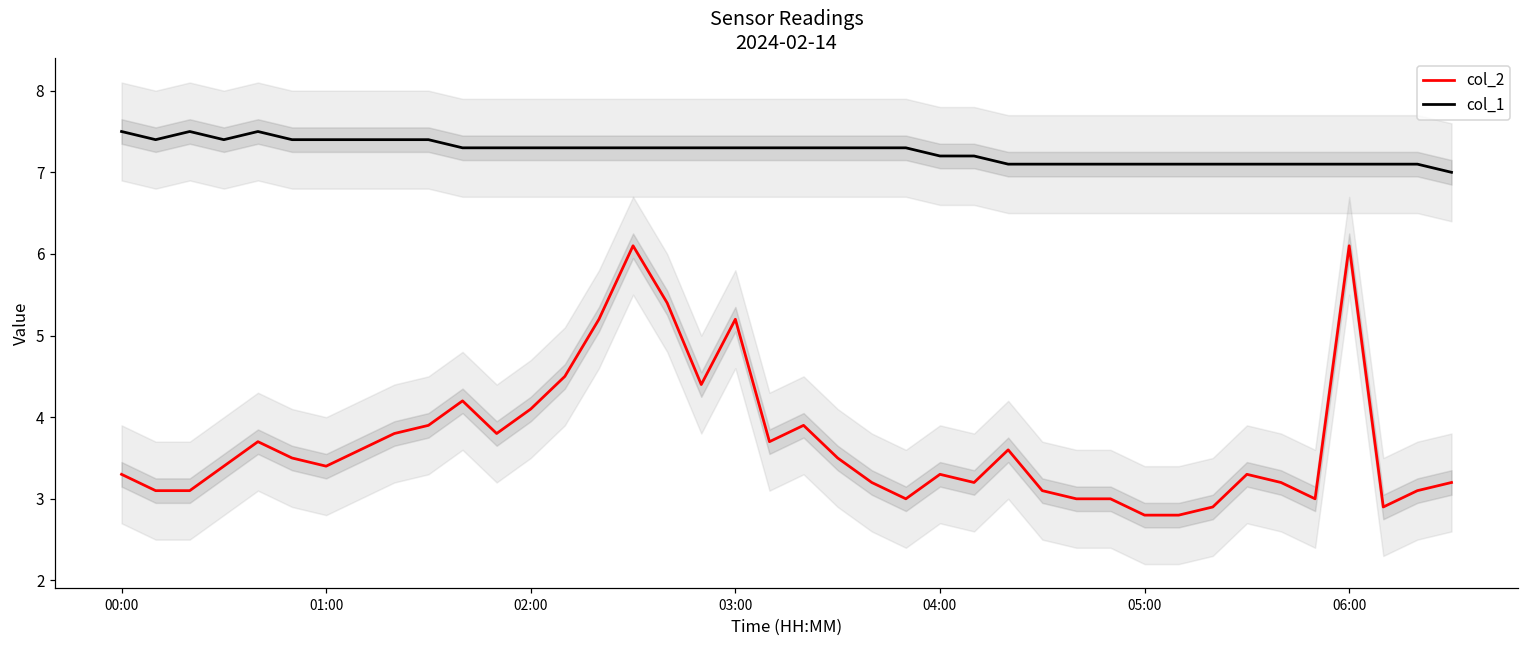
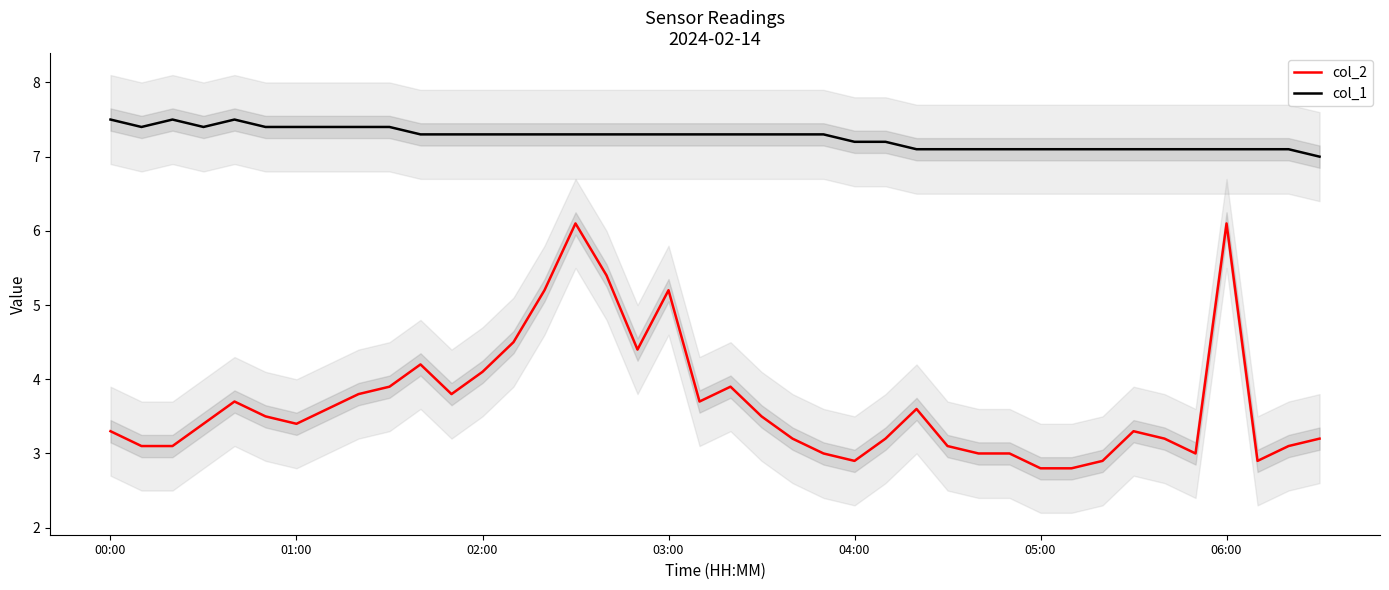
  {
    "col_2": {
      "00:00": 3.3,
      "01:00": 3.4,
      "02:00": 4.1,
      "03:00": 5.2,
-     "04:00": 3.3,
+     "04:00": 2.9,
      "05:00": 2.8,
      "06:00": 6.1
    },
    "col_1": {
      "00:00": 7.5,
      "01:00": 7.4,
      "02:00": 7.3,
      "03:00": 7.3,
      "04:00": 7.2,
      "05:00": 7.1,
      "06:00": 7.1
    }
  }
